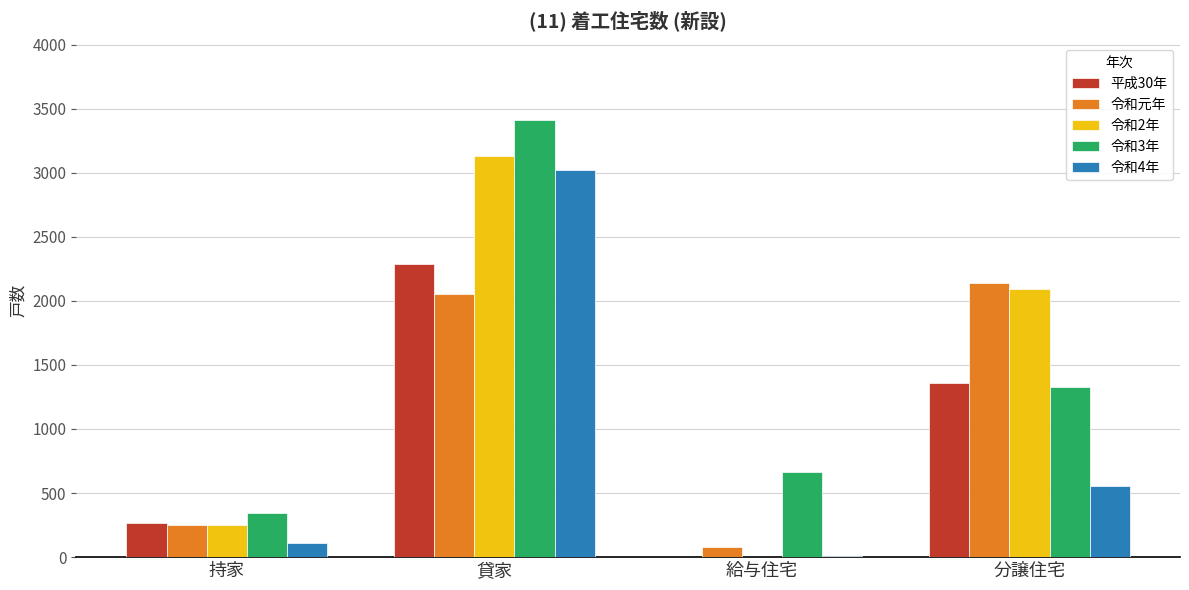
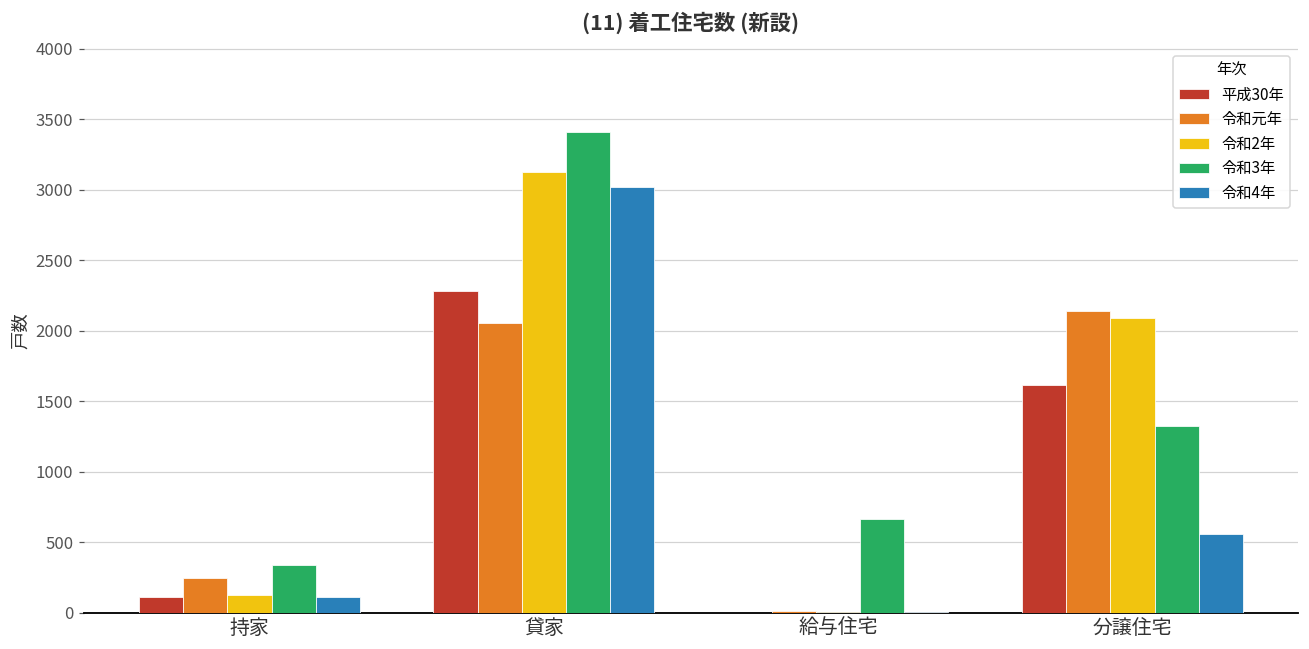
  {
    "平成30年": {
-     "持家": 270,
+     "持家": 110,
      "貸家": 2290,
-     "分譲住宅": 1360
+     "分譲住宅": 1620
    },
    "令和元年": {
      "持家": 250,
      "貸家": 2050,
-     "給与住宅": 80,
+     "給与住宅": 10,
      "分譲住宅": 2140
    },
    "令和2年": {
-     "持家": 250,
+     "持家": 130,
      "貸家": 3130,
      "分譲住宅": 2100
    },
    "令和3年": {
      "持家": 340,
      "貸家": 3410,
      "給与住宅": 660,
      "分譲住宅": 1330
    },
    "令和4年": {
      "持家": 110,
      "貸家": 3020,
      "分譲住宅": 560
    }
  }
